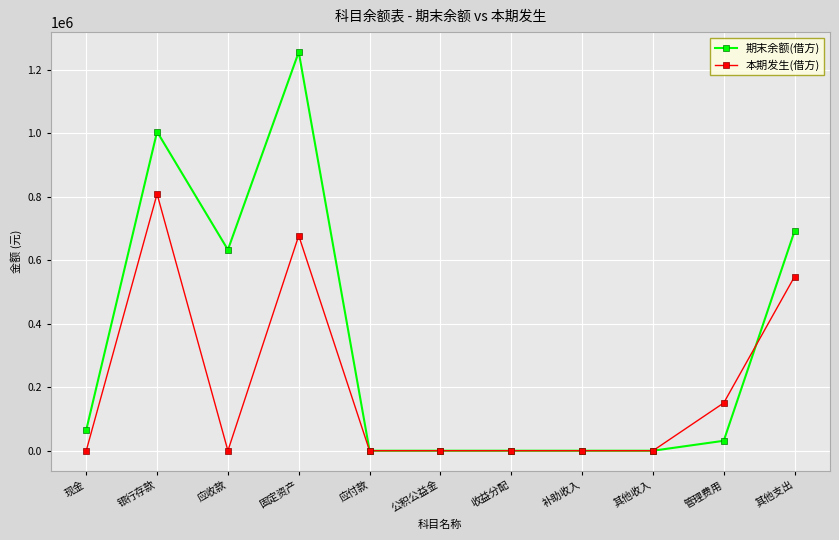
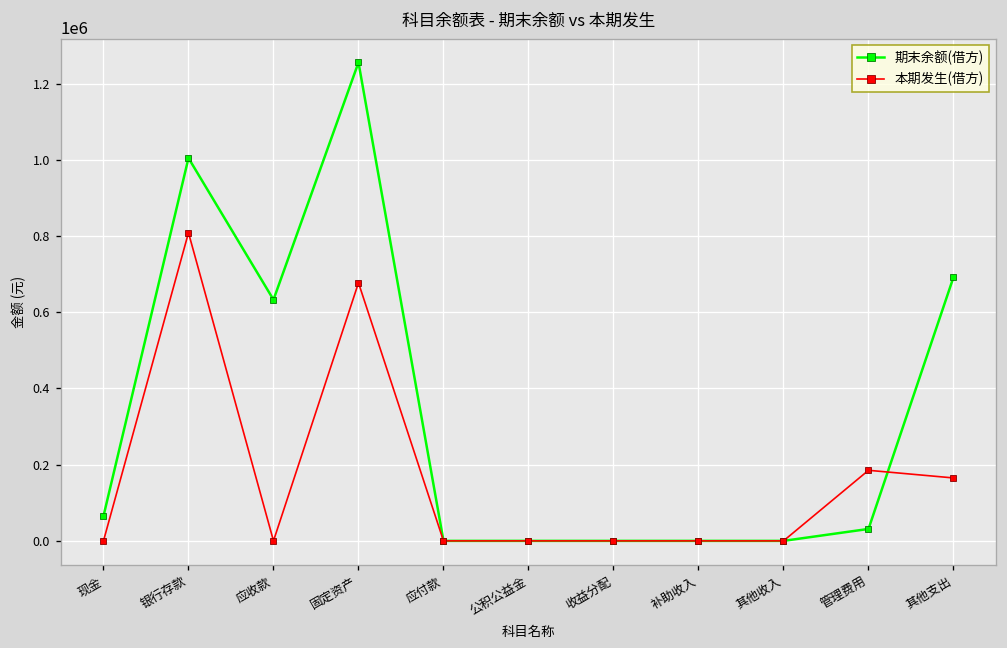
  {
    "期末余额(借方)": {
      "现金": 70000,
      "银行存款": 1000000,
      "应收款": 630000,
      "固定资产": 1260000,
      "管理费用": 30000,
      "其他支出": 690000
    },
    "本期发生(借方)": {
      "现金": 0,
      "银行存款": 810000,
      "应收款": 0,
      "固定资产": 680000,
-     "管理费用": 150000,
-     "其他支出": 550000
+     "管理费用": 190000,
+     "其他支出": 170000
    }
  }
